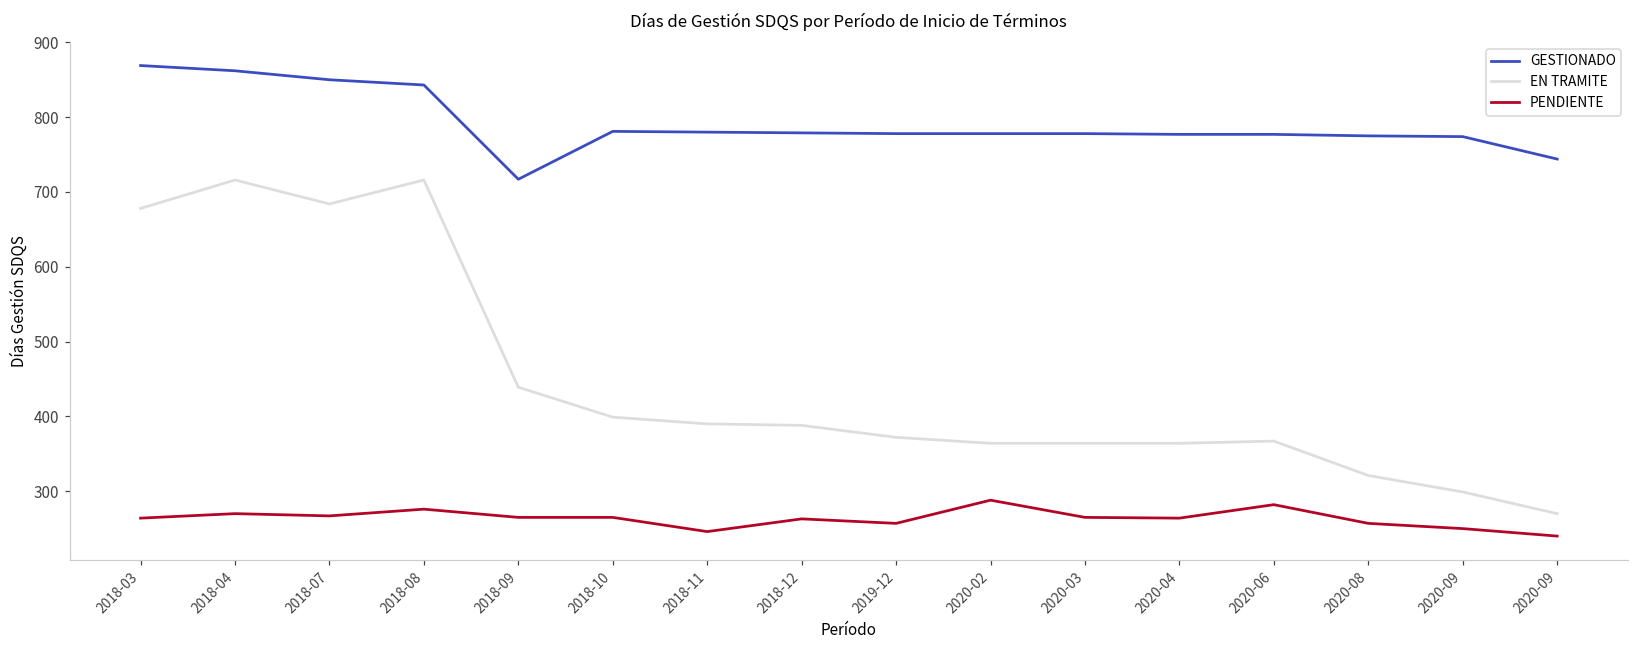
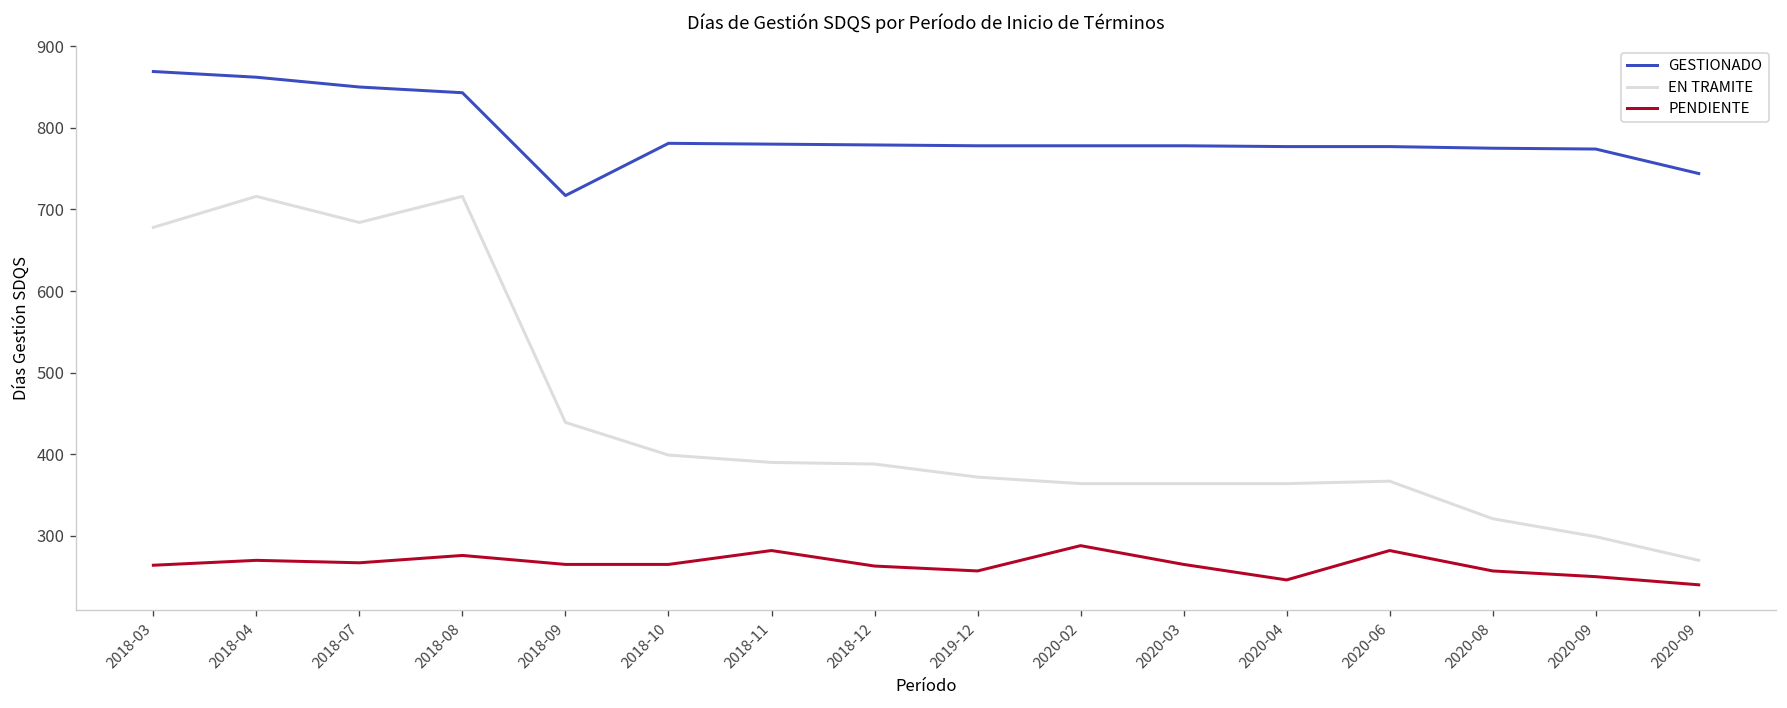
  {
    "GESTIONADO": {
      "2018-03": 870,
      "2018-04": 860,
      "2018-07": 850,
      "2018-08": 840,
      "2018-09": 720,
      "2018-10": 780,
      "2018-11": 780,
      "2018-12": 780,
      "2019-12": 780,
      "2020-02": 780,
      "2020-03": 780,
      "2020-04": 780,
      "2020-06": 780,
      "2020-08": 780
    },
    "EN TRAMITE": {
      "2018-03": 680,
      "2018-04": 720,
      "2018-07": 680,
      "2018-08": 720,
      "2018-09": 440,
      "2018-10": 400,
      "2018-11": 390,
      "2018-12": 390,
      "2019-12": 370,
      "2020-02": 360,
      "2020-03": 360,
      "2020-04": 360,
      "2020-06": 370,
      "2020-08": 320
    },
    "PENDIENTE": {
      "2018-03": 260,
      "2018-04": 270,
      "2018-07": 270,
      "2018-08": 280,
      "2018-09": 270,
      "2018-10": 270,
-     "2018-11": 250,
+     "2018-11": 280,
      "2018-12": 260,
      "2019-12": 260,
      "2020-02": 290,
      "2020-03": 270,
-     "2020-04": 260,
+     "2020-04": 250,
      "2020-06": 280,
      "2020-08": 260
    }
  }
